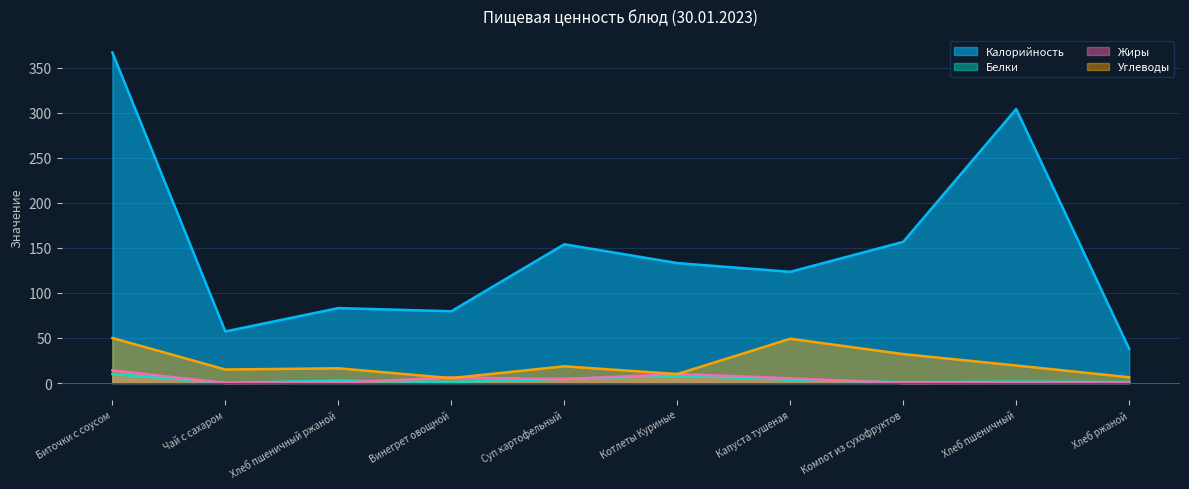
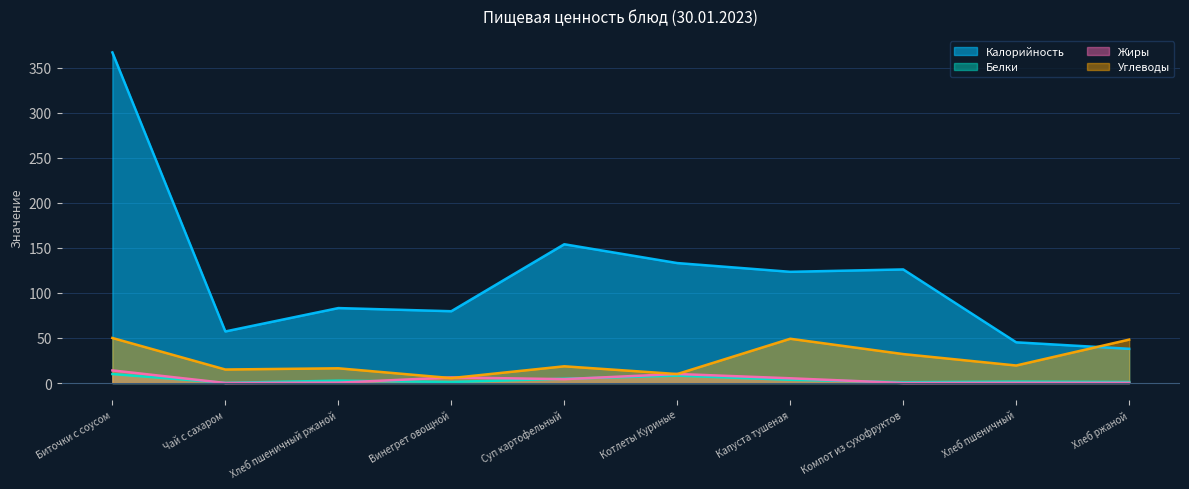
  {
    "Калорийность": {
      "Биточки с соусом": 370,
      "Чай с сахаром": 60,
      "Хлеб пшеничный ржаной": 80,
      "Винегрет овощной": 80,
      "Суп картофельный": 150,
      "Котлеты Куриные": 130,
      "Капуста тушеная": 120,
-     "Компот из сухофруктов": 160,
-     "Хлеб пшеничный": 300,
+     "Компот из сухофруктов": 130,
+     "Хлеб пшеничный": 50,
      "Хлеб ржаной": 40
    },
    "Белки": {
      "Биточки с соусом": 10,
      "Винегрет овощной": 0
    },
    "Жиры": {
      "Биточки с соусом": 10
    },
    "Углеводы": {
      "Биточки с соусом": 50,
      "Чай с сахаром": 20,
      "Хлеб пшеничный ржаной": 20,
      "Суп картофельный": 20,
      "Капуста тушеная": 50,
      "Компот из сухофруктов": 30,
      "Хлеб пшеничный": 20,
-     "Хлеб ржаной": 10
+     "Хлеб ржаной": 50
    }
  }
